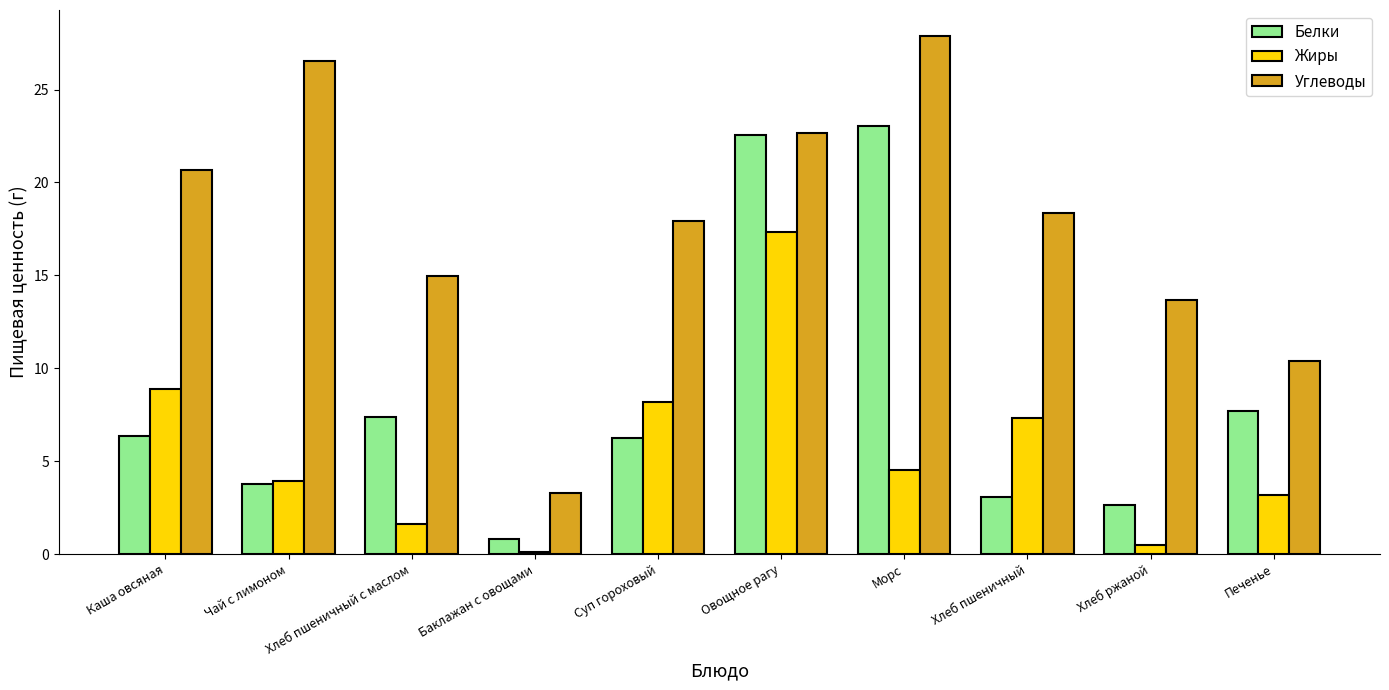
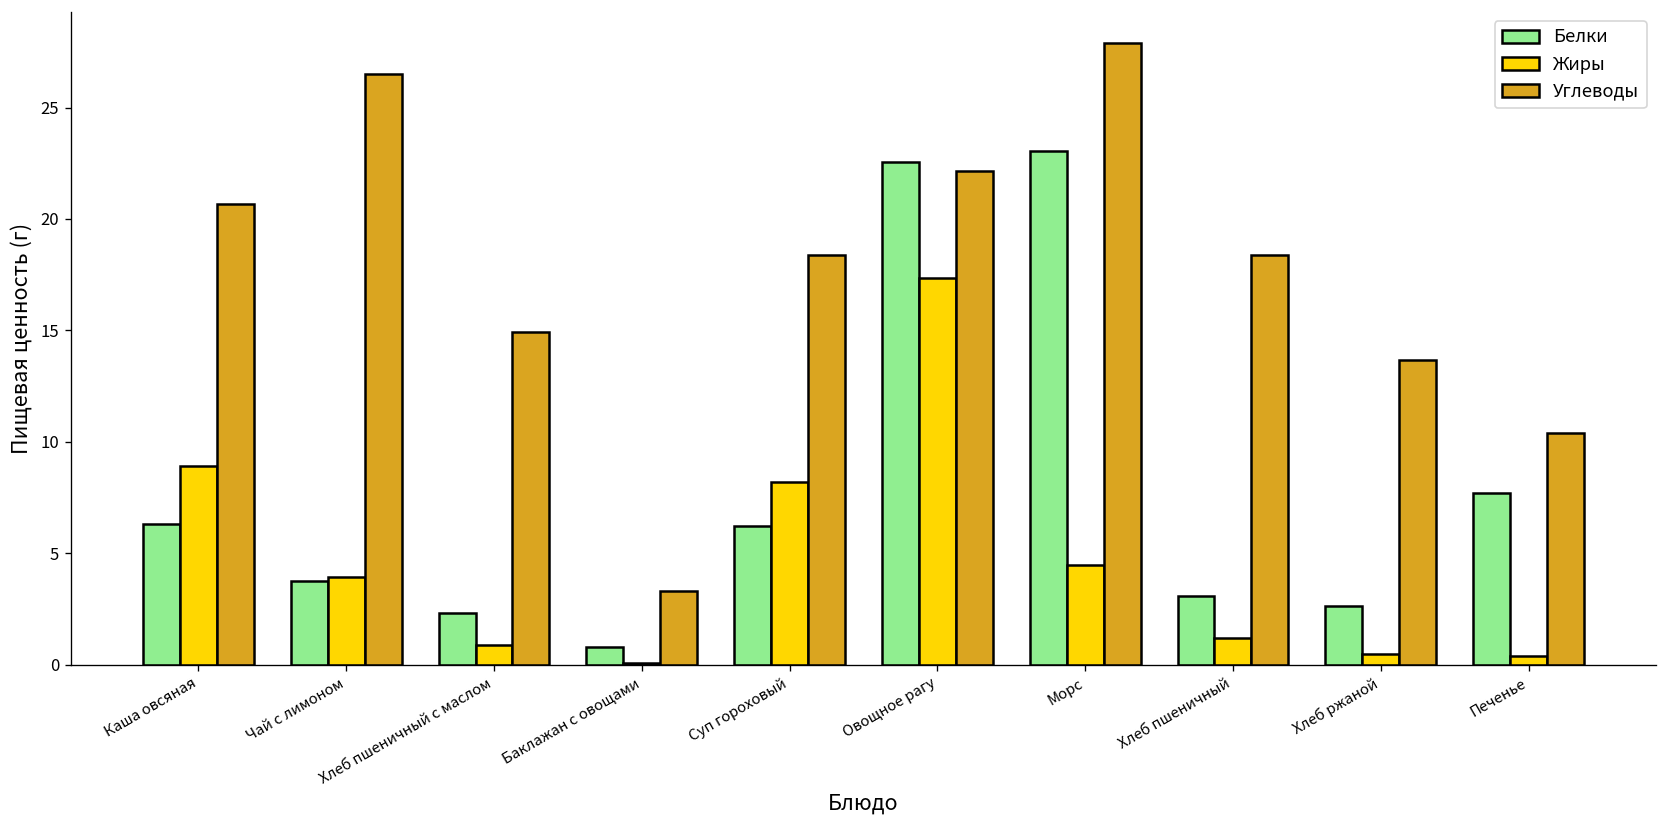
  {
    "Белки": {
      "Каша овсяная": 6.3,
      "Чай с лимоном": 3.8,
-     "Хлеб пшеничный с маслом": 7.4,
+     "Хлеб пшеничный с маслом": 2.3,
      "Баклажан с овощами": 0.8,
      "Суп гороховый": 6.2,
      "Овощное рагу": 22.5,
      "Морс": 23.0,
      "Хлеб пшеничный": 3.1,
      "Хлеб ржаной": 2.6,
      "Печенье": 7.7
    },
    "Жиры": {
      "Каша овсяная": 8.9,
      "Чай с лимоном": 3.9,
-     "Хлеб пшеничный с маслом": 1.6,
+     "Хлеб пшеничный с маслом": 0.9,
      "Суп гороховый": 8.2,
      "Овощное рагу": 17.3,
      "Морс": 4.5,
-     "Хлеб пшеничный": 7.3,
+     "Хлеб пшеничный": 1.2,
      "Хлеб ржаной": 0.5,
-     "Печенье": 3.2
+     "Печенье": 0.4
    },
    "Углеводы": {
      "Каша овсяная": 20.7,
      "Чай с лимоном": 26.5,
      "Хлеб пшеничный с маслом": 14.9,
      "Баклажан с овощами": 3.3,
-     "Суп гороховый": 18.0,
-     "Овощное рагу": 22.6,
+     "Суп гороховый": 18.4,
+     "Овощное рагу": 22.1,
      "Морс": 27.9,
      "Хлеб пшеничный": 18.4,
      "Хлеб ржаной": 13.7,
      "Печенье": 10.4
    }
  }
